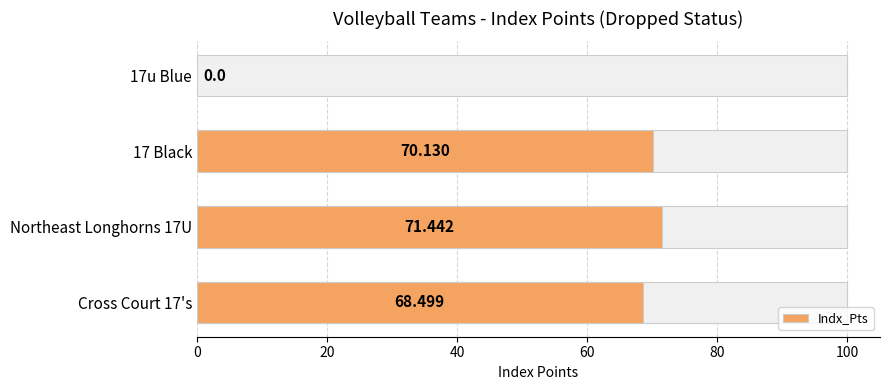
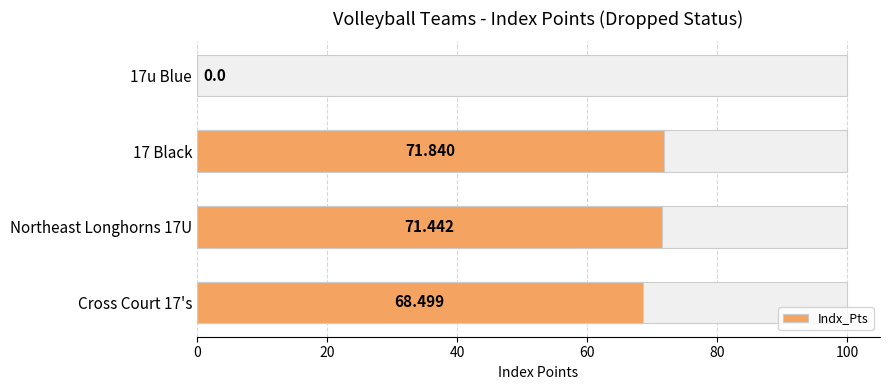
  {
    "Indx_Pts": {
      "17u Blue": 0.0,
-     "17 Black": 70.130
+     "17 Black": 71.840
    }
  }
